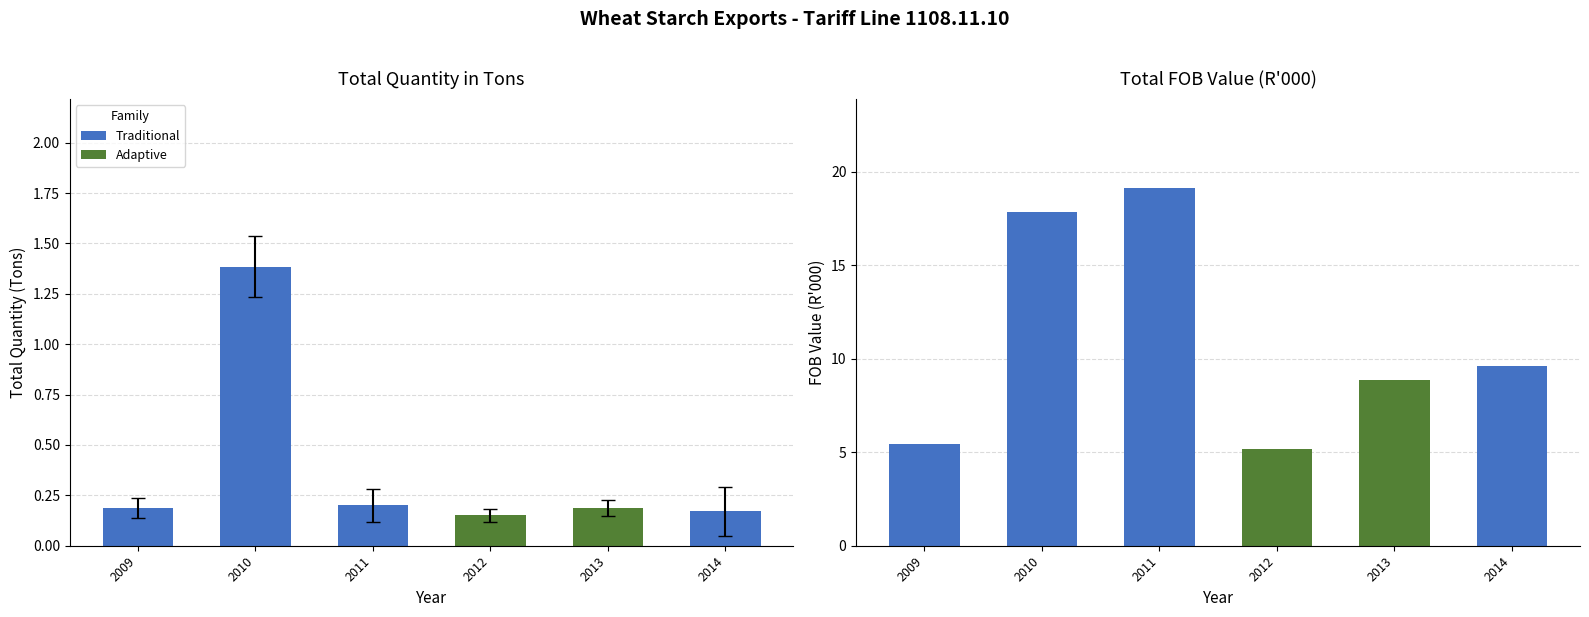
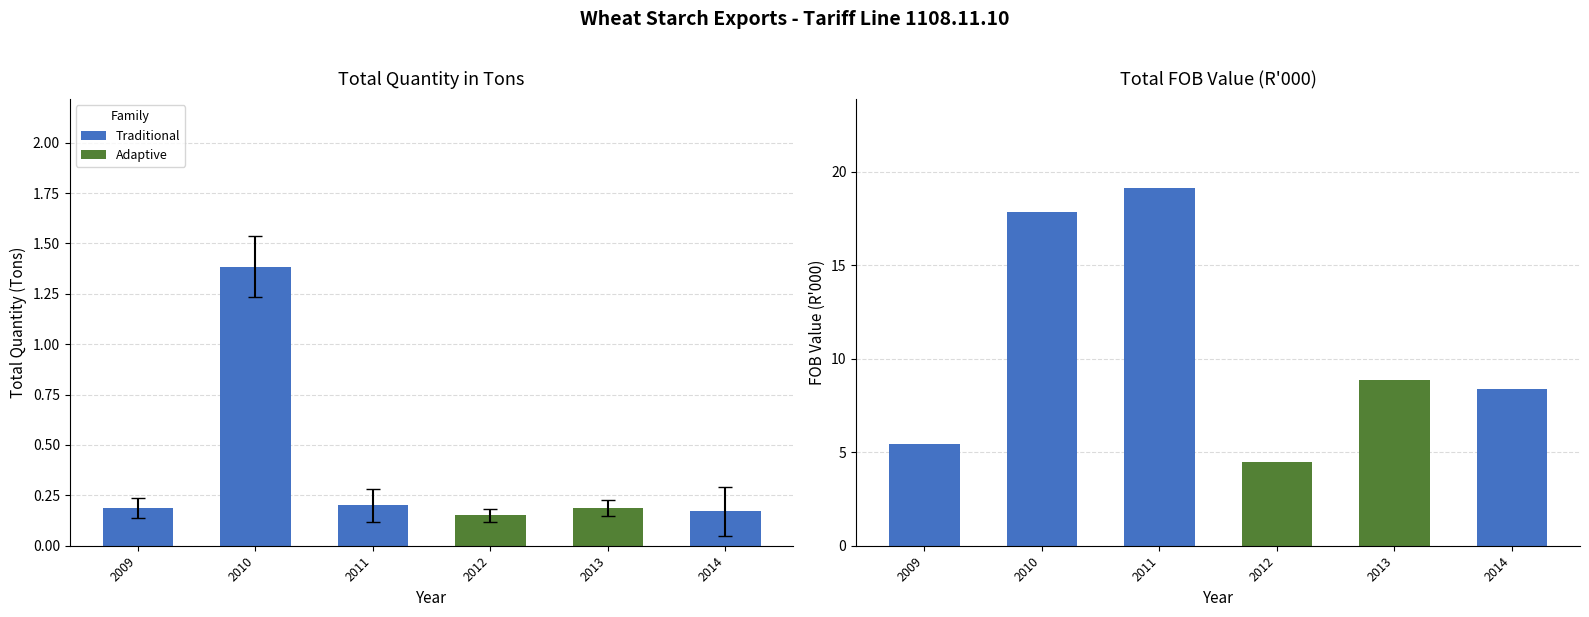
  {
    "Total FOB Value (R'000)": {
      "2009": 5.4,
      "2010": 17.9,
      "2011": 19.1,
-     "2012": 5.2,
+     "2012": 4.5,
      "2013": 8.9,
-     "2014": 9.6
+     "2014": 8.4
    }
  }
